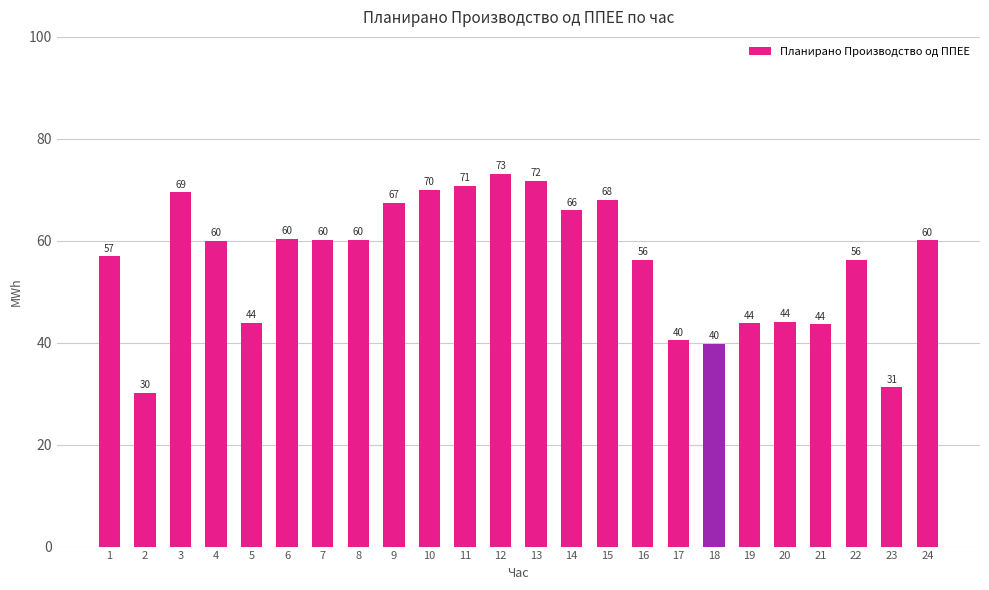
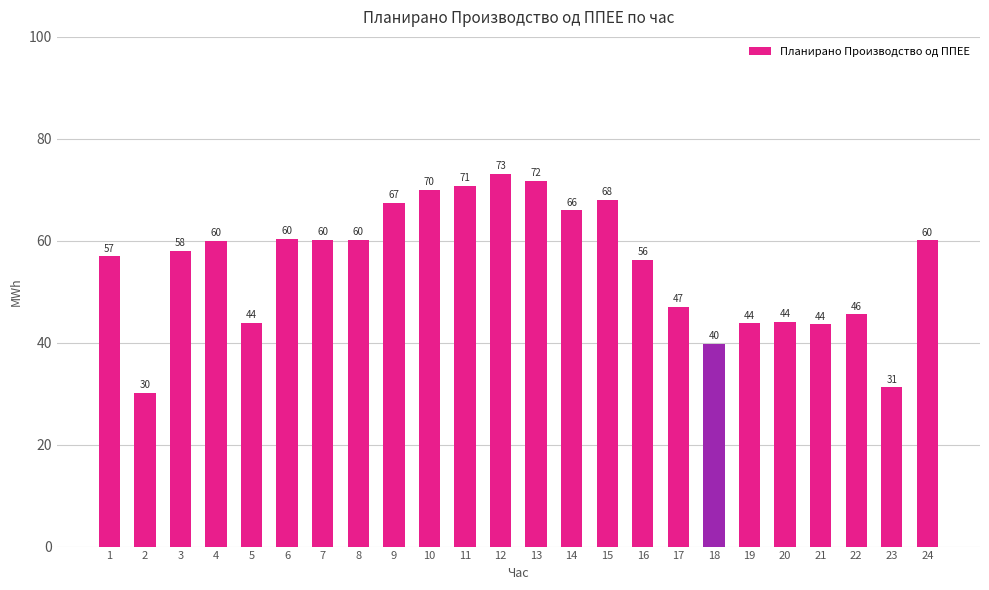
  {
    "1": 57,
    "2": 30,
-   "3": 69,
+   "3": 58,
    "4": 60,
    "5": 44,
    "6": 60,
    "7": 60,
    "8": 60,
    "9": 67,
    "10": 70,
    "11": 71,
    "12": 73,
    "13": 72,
    "14": 66,
    "15": 68,
    "16": 56,
-   "17": 40,
+   "17": 47,
    "18": 40,
    "19": 44,
    "20": 44,
    "21": 44,
-   "22": 56,
+   "22": 46,
    "23": 31,
    "24": 60
  }
